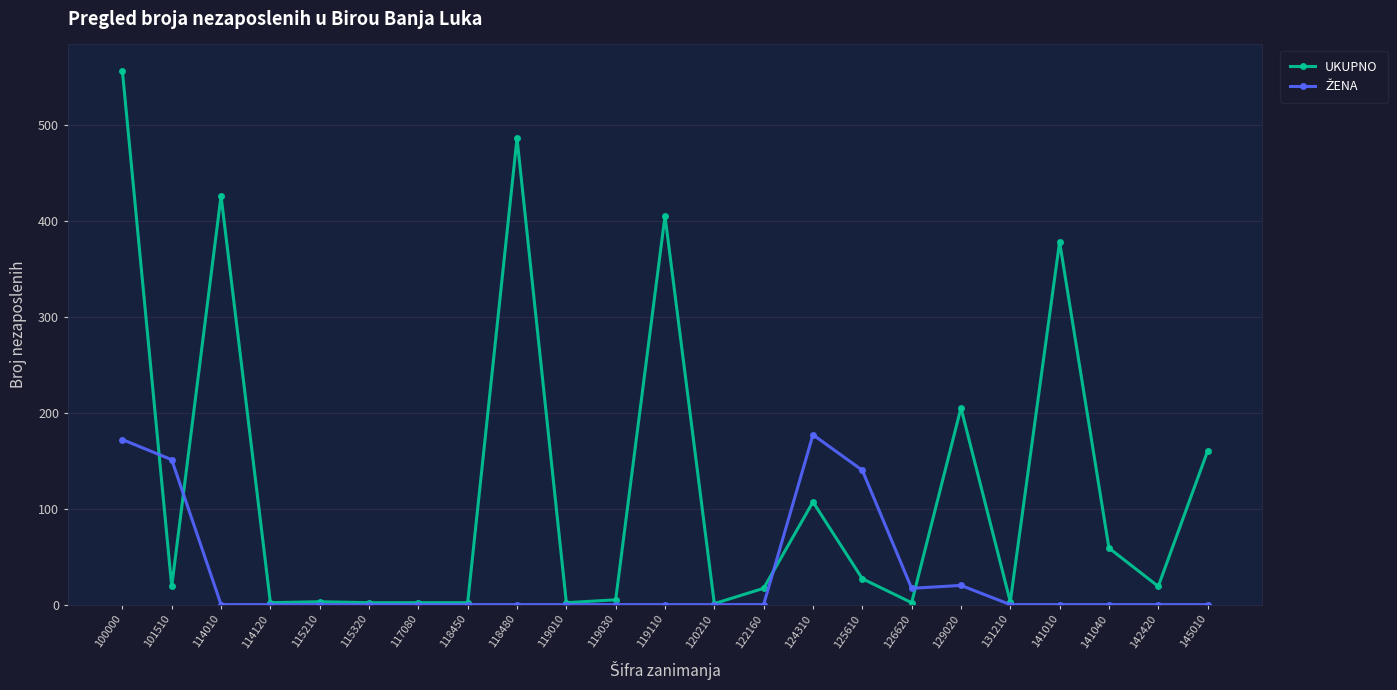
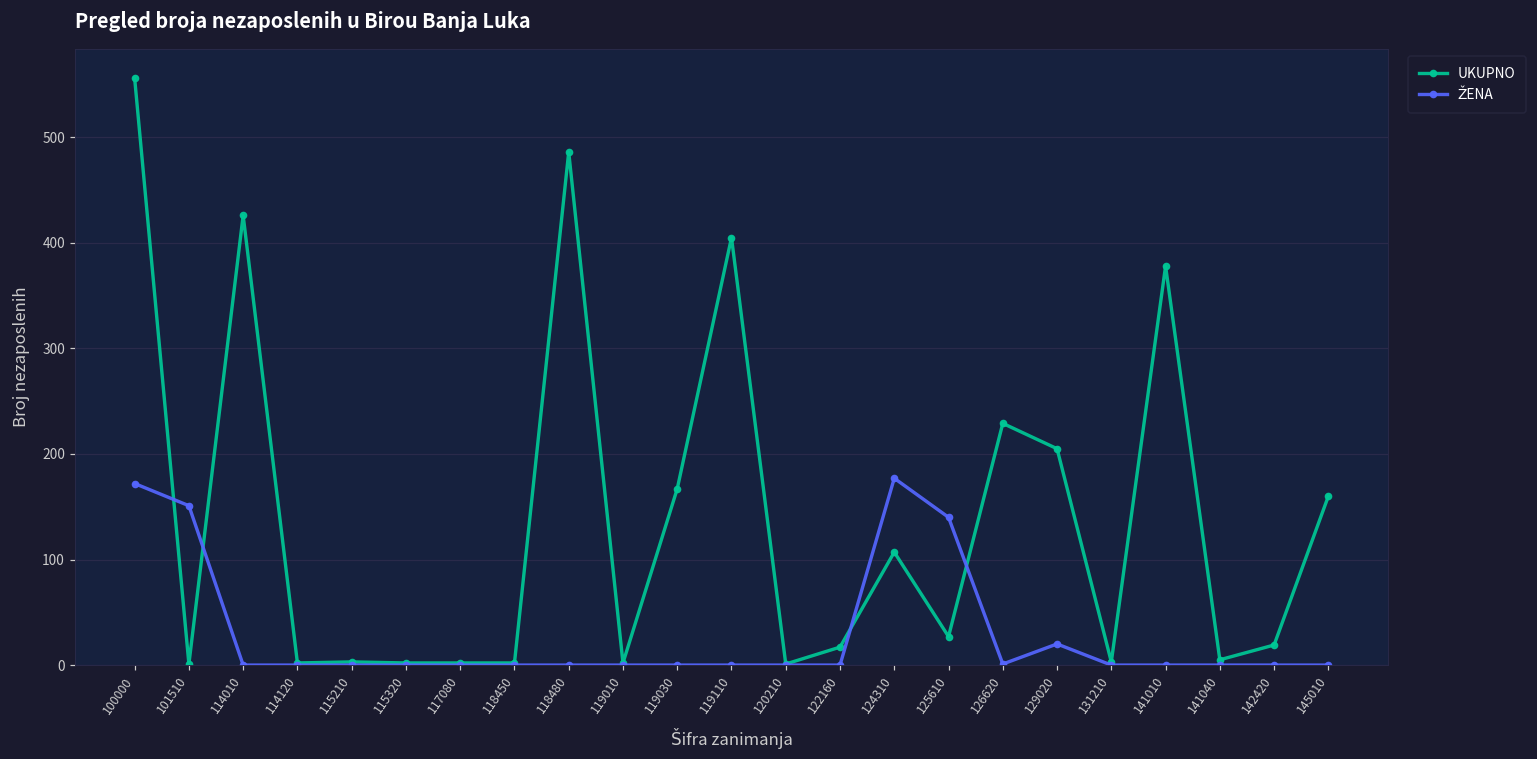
  {
    "UKUPNO": {
      "100000": 560,
-     "101510": 20,
+     "101510": 0,
      "114010": 430,
      "115210": 0,
      "118480": 490,
-     "119030": 10,
+     "119030": 170,
      "119110": 410,
      "122160": 20,
      "124310": 110,
      "125610": 30,
-     "126620": 0,
+     "126620": 230,
      "129020": 210,
      "131210": 0,
      "141010": 380,
-     "141040": 60,
+     "141040": 10,
      "142420": 20,
      "145010": 160
    },
    "ŽENA": {
      "100000": 170,
      "101510": 150,
      "114010": 0,
      "115210": 0,
      "118480": 0,
      "119030": 0,
      "119110": 0,
      "122160": 0,
      "124310": 180,
      "125610": 140,
-     "126620": 20,
+     "126620": 0,
      "129020": 20,
      "131210": 0,
      "141010": 0,
      "141040": 0,
      "142420": 0,
      "145010": 0
    }
  }
